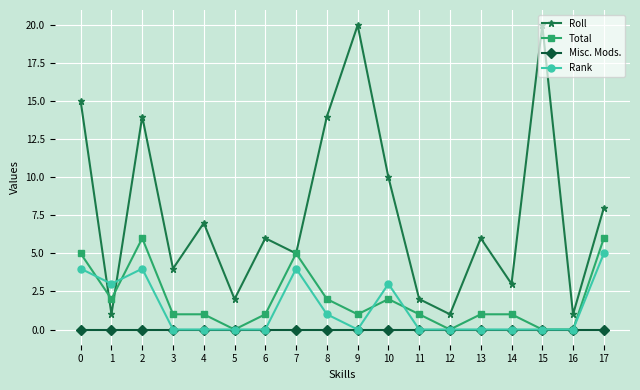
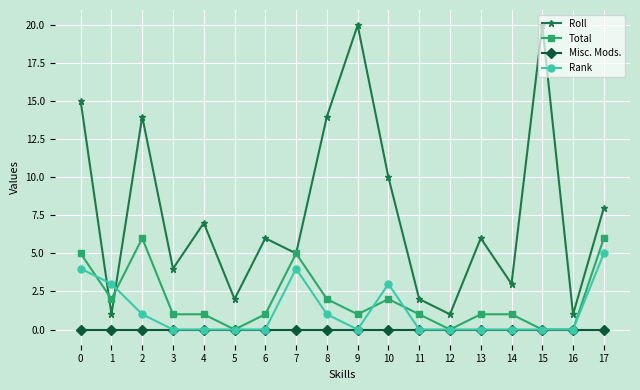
  {
    "Rank": {
      "0": 4,
      "1": 3,
-     "2": 4,
+     "2": 1,
      "7": 4,
      "8": 1,
      "10": 3,
      "17": 5
    }
  }
